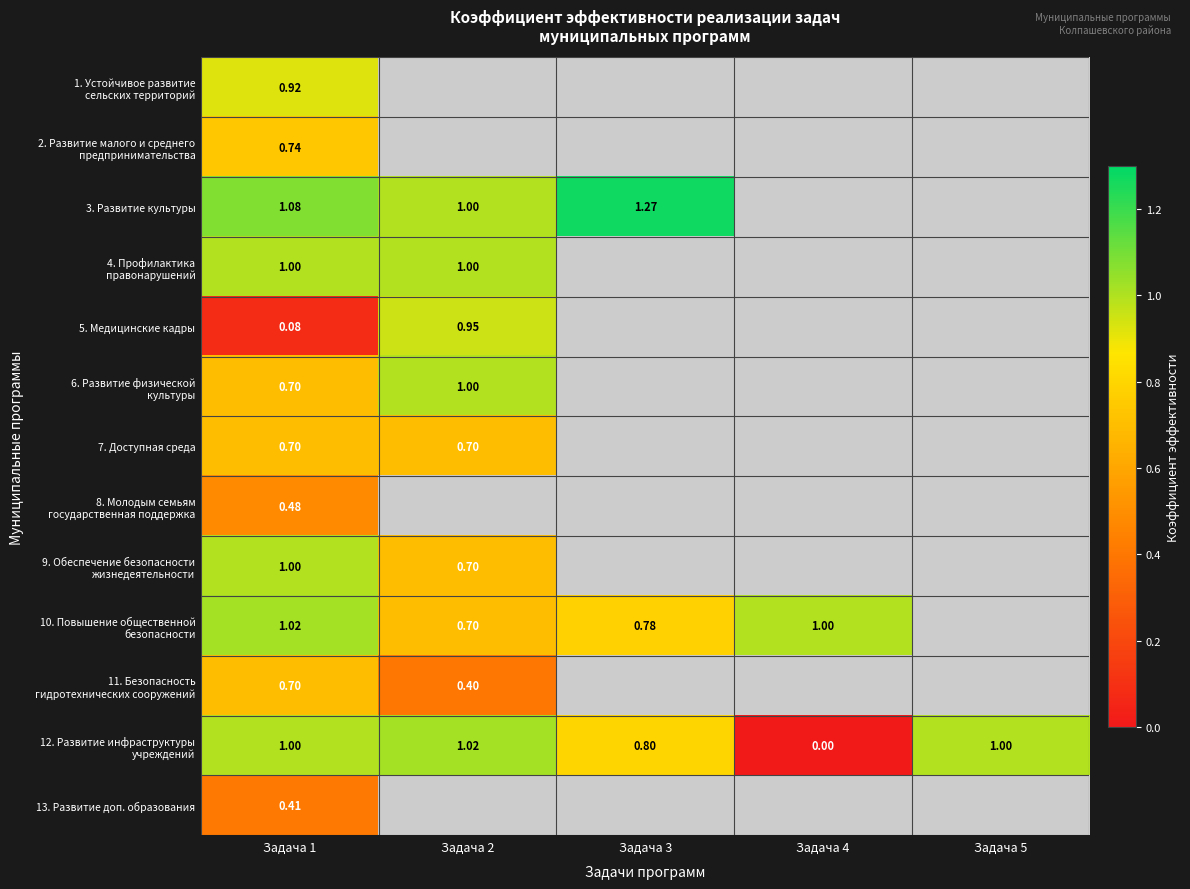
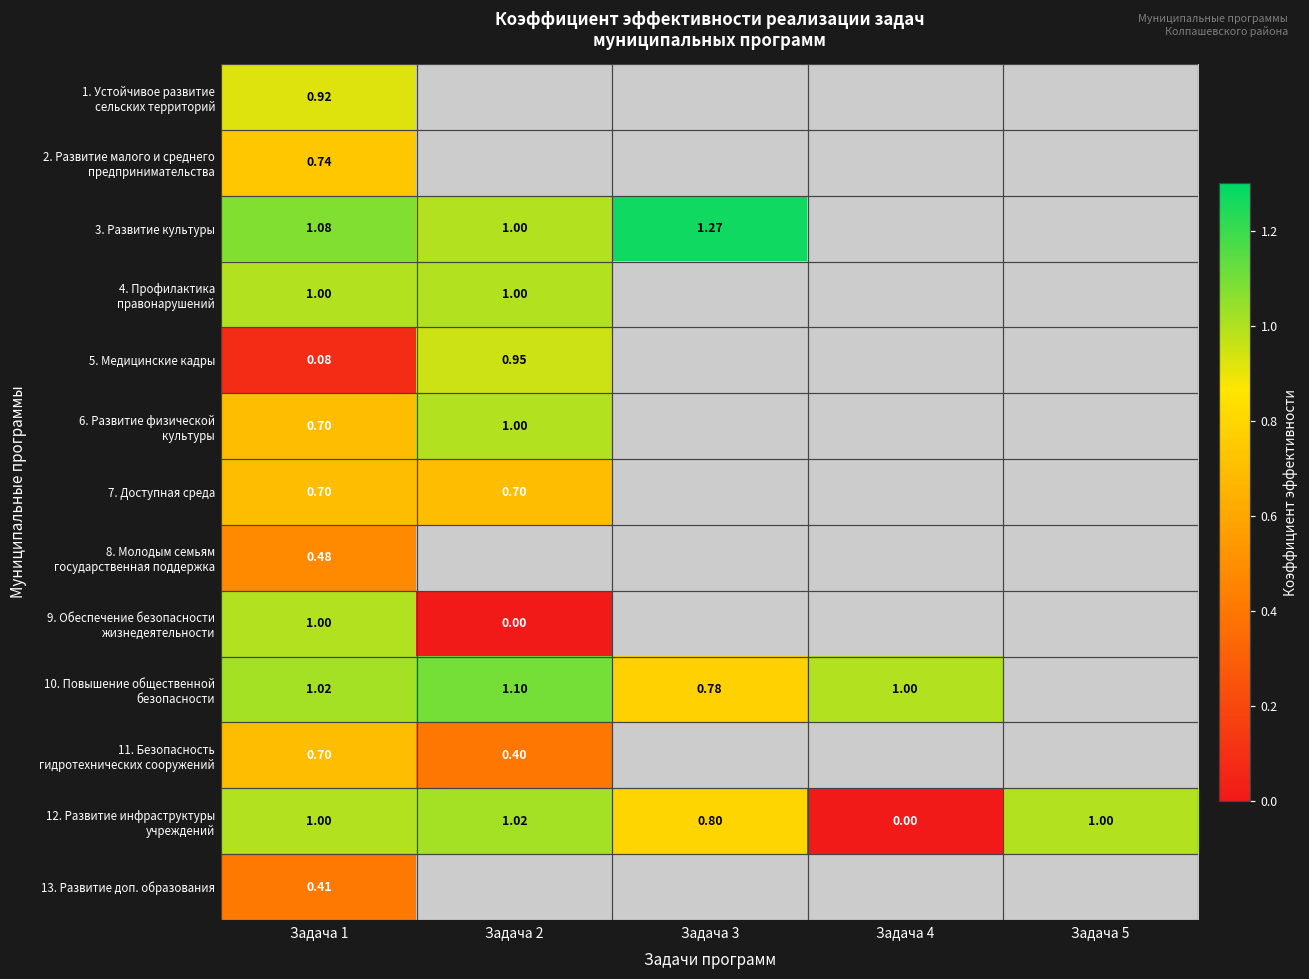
  {
    "1. Устойчивое развитие сельских территорий": {
      "Задача 1": 0.92
    },
    "2. Развитие малого и среднего предпринимательства": {
      "Задача 1": 0.74
    },
    "3. Развитие культуры": {
      "Задача 1": 1.08,
      "Задача 2": 1.00,
      "Задача 3": 1.27
    },
    "4. Профилактика правонарушений": {
      "Задача 1": 1.00,
      "Задача 2": 1.00
    },
    "5. Медицинские кадры": {
      "Задача 1": 0.08,
      "Задача 2": 0.95
    },
    "6. Развитие физической культуры": {
      "Задача 1": 0.70,
      "Задача 2": 1.00
    },
    "7. Доступная среда": {
      "Задача 1": 0.70,
      "Задача 2": 0.70
    },
    "8. Молодым семьям государственная поддержка": {
      "Задача 1": 0.48
    },
    "9. Обеспечение безопасности жизнедеятельности": {
      "Задача 1": 1.00,
-     "Задача 2": 0.70
+     "Задача 2": 0.00
    },
    "10. Повышение общественной безопасности": {
      "Задача 1": 1.02,
-     "Задача 2": 0.70,
+     "Задача 2": 1.10,
      "Задача 3": 0.78,
      "Задача 4": 1.00
    },
    "11. Безопасность гидротехнических сооружений": {
      "Задача 1": 0.70,
      "Задача 2": 0.40
    },
    "12. Развитие инфраструктуры учреждений": {
      "Задача 1": 1.00,
      "Задача 2": 1.02,
      "Задача 3": 0.80,
      "Задача 4": 0.00,
      "Задача 5": 1.00
    },
    "13. Развитие доп. образования": {
      "Задача 1": 0.41
    }
  }
